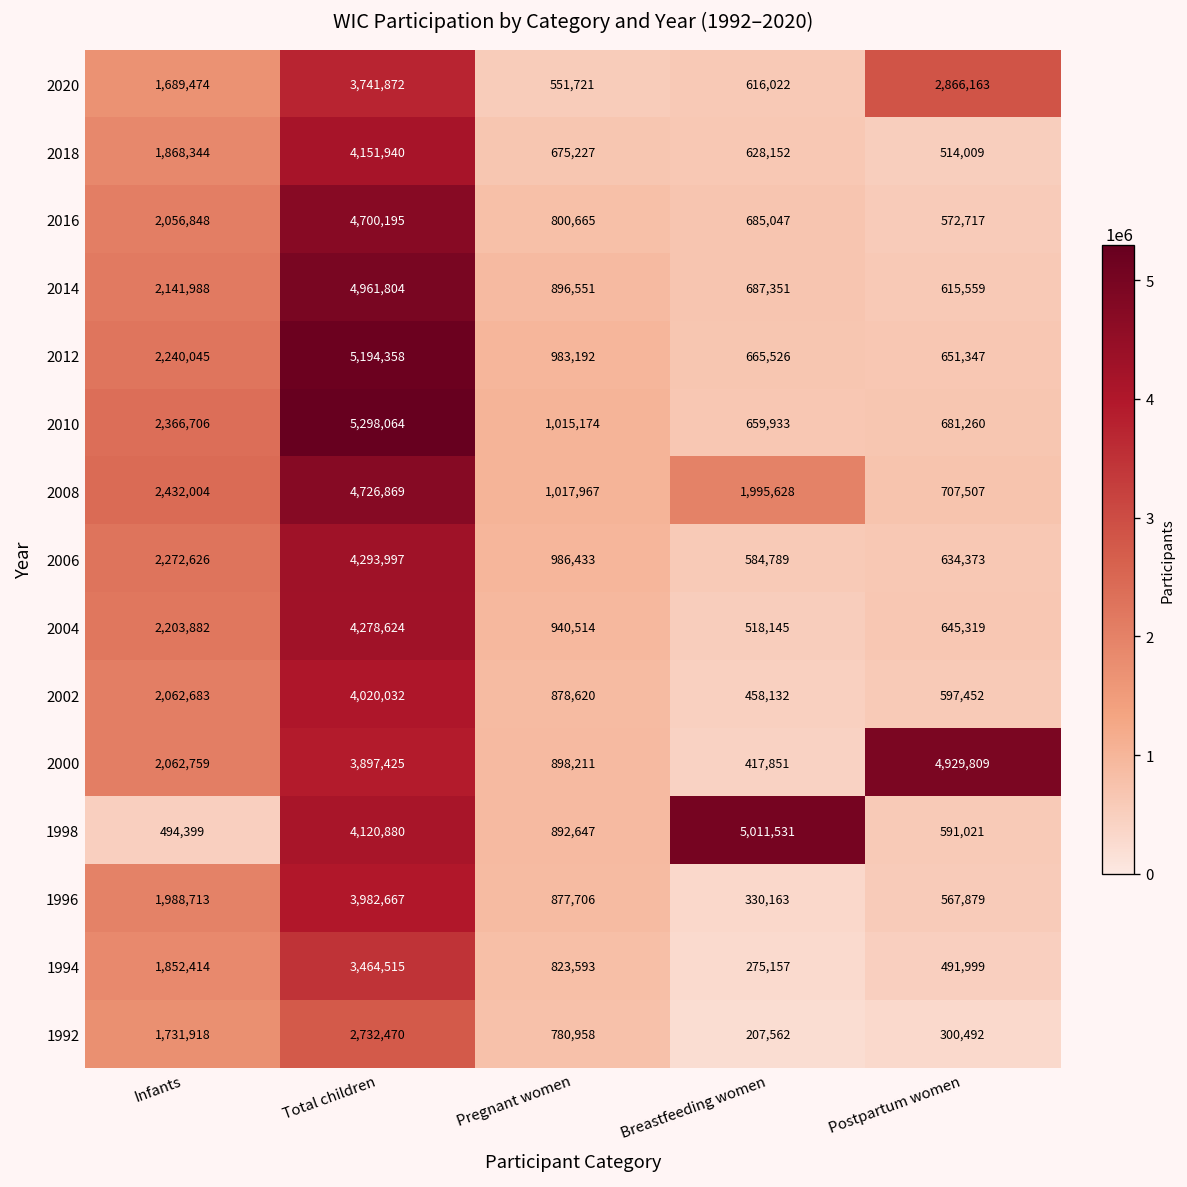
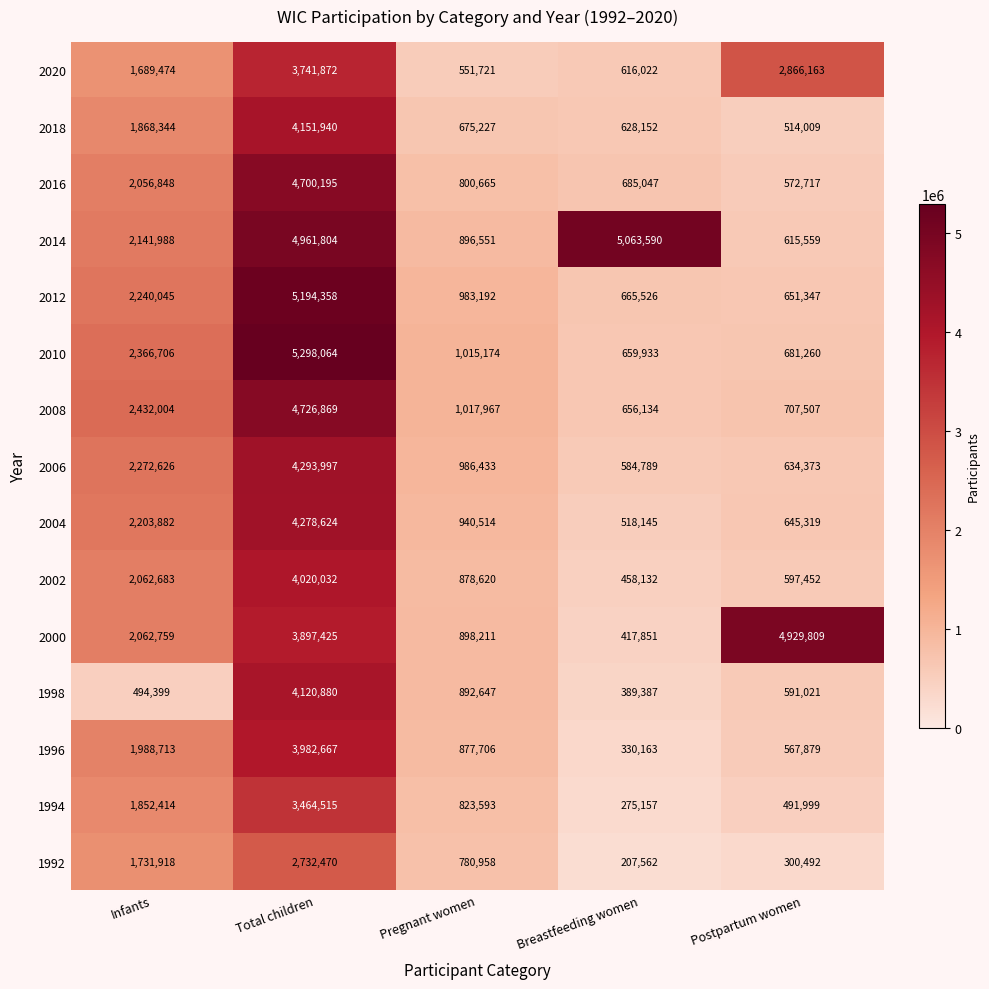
  {
    "2020": {
      "Infants": "1,689,474",
      "Total children": "3,741,872",
      "Pregnant women": "551,721",
      "Breastfeeding women": "616,022",
      "Postpartum women": "2,866,163"
    },
    "2018": {
      "Infants": "1,868,344",
      "Total children": "4,151,940",
      "Pregnant women": "675,227",
      "Breastfeeding women": "628,152",
      "Postpartum women": "514,009"
    },
    "2016": {
      "Infants": "2,056,848",
      "Total children": "4,700,195",
      "Pregnant women": "800,665",
      "Breastfeeding women": "685,047",
      "Postpartum women": "572,717"
    },
    "2014": {
      "Infants": "2,141,988",
      "Total children": "4,961,804",
      "Pregnant women": "896,551",
-     "Breastfeeding women": "687,351",
+     "Breastfeeding women": "5,063,590",
      "Postpartum women": "615,559"
    },
    "2012": {
      "Infants": "2,240,045",
      "Total children": "5,194,358",
      "Pregnant women": "983,192",
      "Breastfeeding women": "665,526",
      "Postpartum women": "651,347"
    },
    "2010": {
      "Infants": "2,366,706",
      "Total children": "5,298,064",
      "Pregnant women": "1,015,174",
      "Breastfeeding women": "659,933",
      "Postpartum women": "681,260"
    },
    "2008": {
      "Infants": "2,432,004",
      "Total children": "4,726,869",
      "Pregnant women": "1,017,967",
-     "Breastfeeding women": "1,995,628",
+     "Breastfeeding women": "656,134",
      "Postpartum women": "707,507"
    },
    "2006": {
      "Infants": "2,272,626",
      "Total children": "4,293,997",
      "Pregnant women": "986,433",
      "Breastfeeding women": "584,789",
      "Postpartum women": "634,373"
    },
    "2004": {
      "Infants": "2,203,882",
      "Total children": "4,278,624",
      "Pregnant women": "940,514",
      "Breastfeeding women": "518,145",
      "Postpartum women": "645,319"
    },
    "2002": {
      "Infants": "2,062,683",
      "Total children": "4,020,032",
      "Pregnant women": "878,620",
      "Breastfeeding women": "458,132",
      "Postpartum women": "597,452"
    },
    "2000": {
      "Infants": "2,062,759",
      "Total children": "3,897,425",
      "Pregnant women": "898,211",
      "Breastfeeding women": "417,851",
      "Postpartum women": "4,929,809"
    },
    "1998": {
      "Infants": "494,399",
      "Total children": "4,120,880",
      "Pregnant women": "892,647",
-     "Breastfeeding women": "5,011,531",
+     "Breastfeeding women": "389,387",
      "Postpartum women": "591,021"
    },
    "1996": {
      "Infants": "1,988,713",
      "Total children": "3,982,667",
      "Pregnant women": "877,706",
      "Breastfeeding women": "330,163",
      "Postpartum women": "567,879"
    },
    "1994": {
      "Infants": "1,852,414",
      "Total children": "3,464,515",
      "Pregnant women": "823,593",
      "Breastfeeding women": "275,157",
      "Postpartum women": "491,999"
    },
    "1992": {
      "Infants": "1,731,918",
      "Total children": "2,732,470",
      "Pregnant women": "780,958",
      "Breastfeeding women": "207,562",
      "Postpartum women": "300,492"
    }
  }
